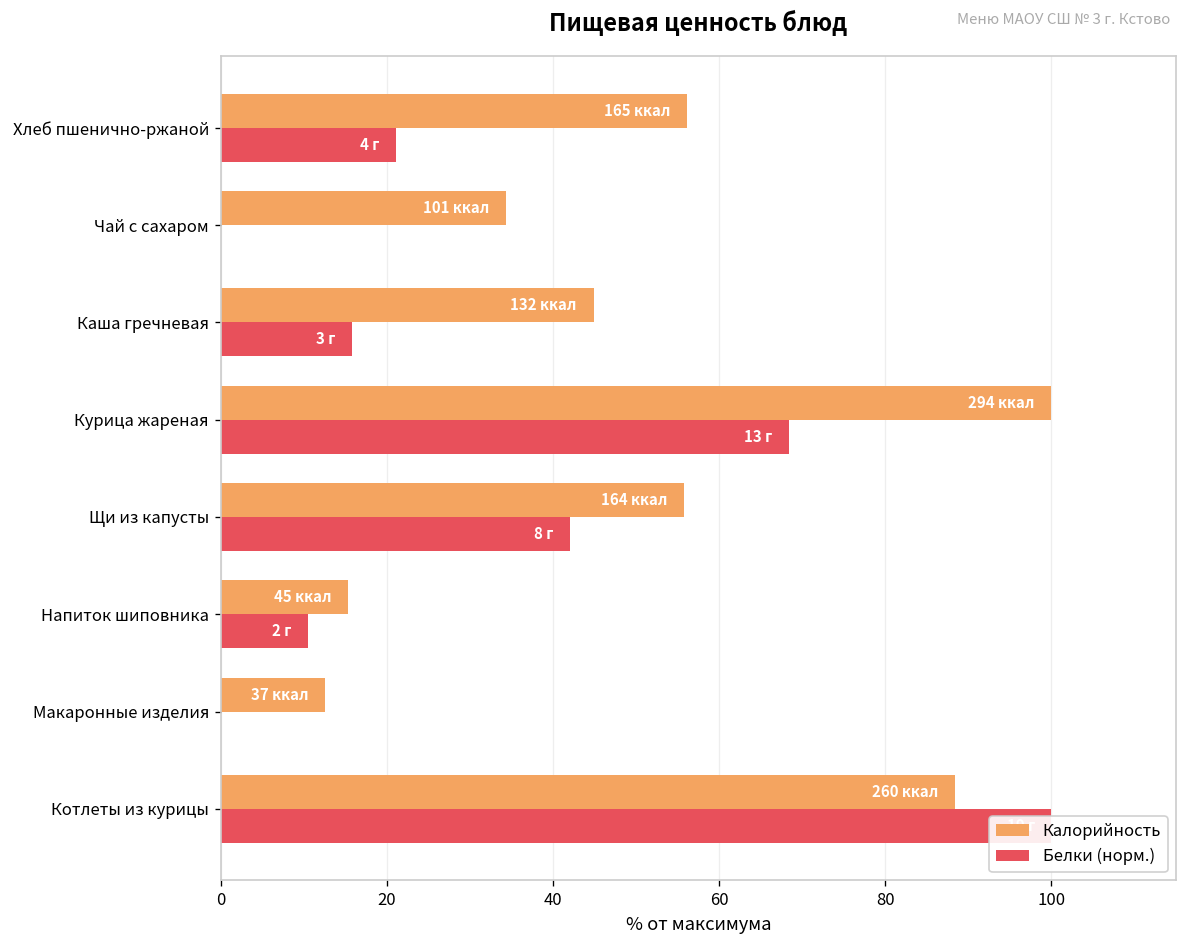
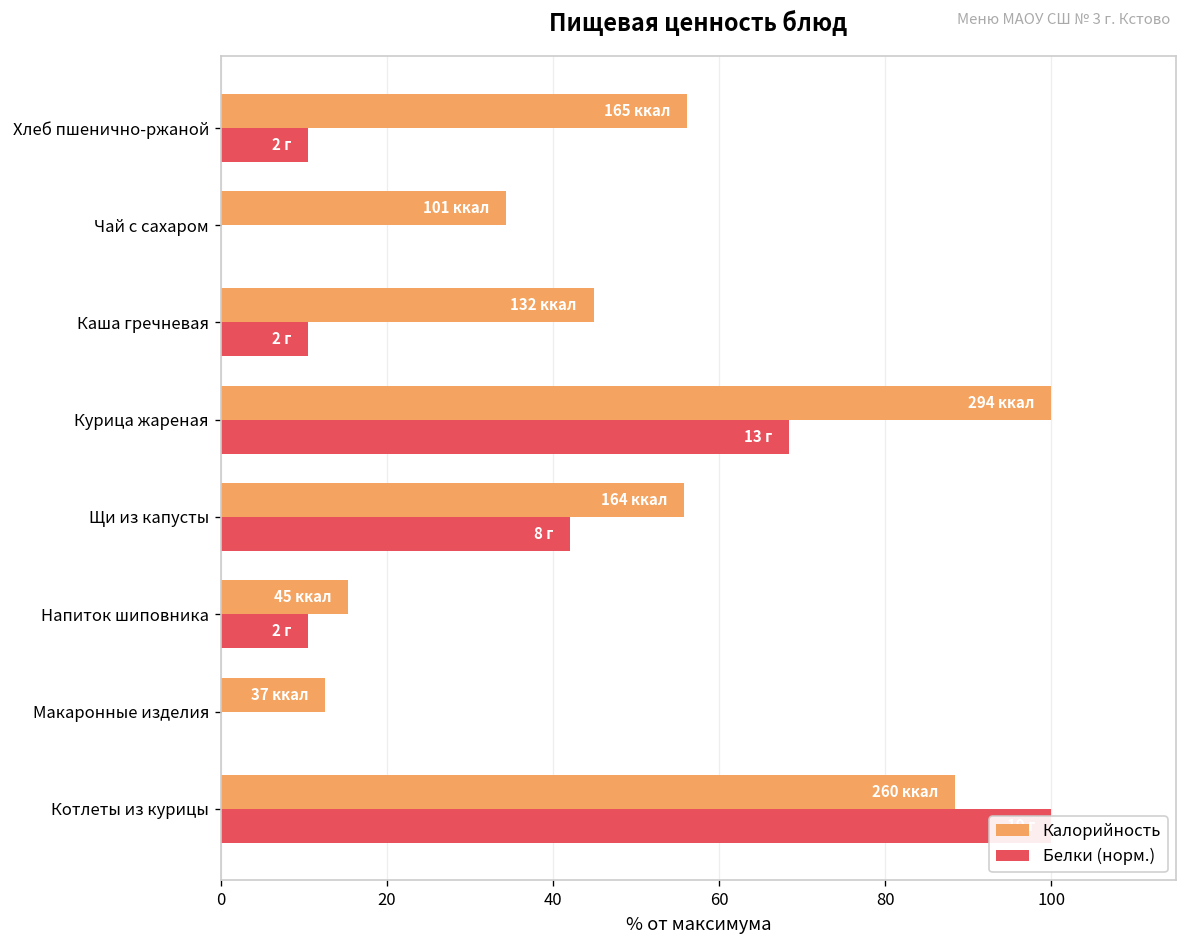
  {
    "Белки (норм.)": {
-     "Хлеб пшенично-ржаной": 4,
-     "Каша гречневая": 3
+     "Хлеб пшенично-ржаной": 2,
+     "Каша гречневая": 2
    }
  }
